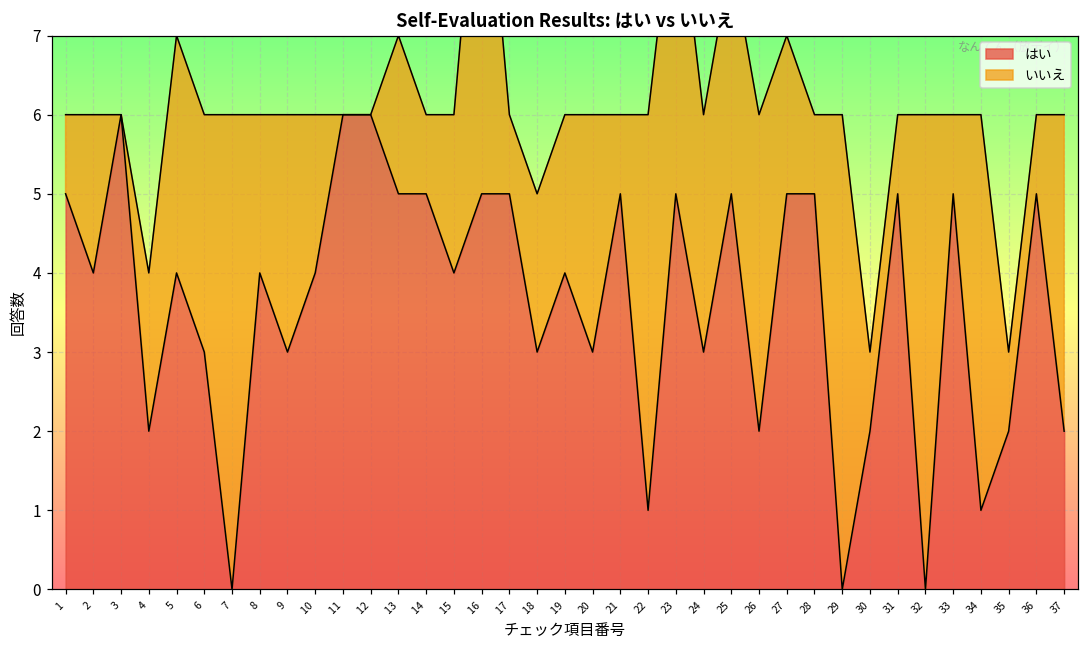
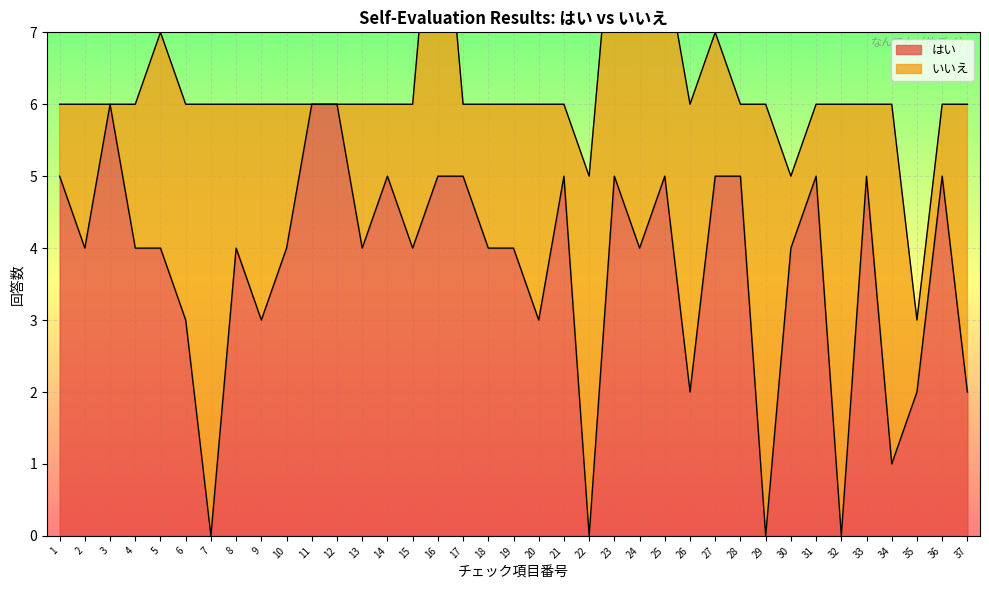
  {
    "はい": {
      "1": 5,
      "2": 4,
-     "4": 2,
+     "4": 4,
      "5": 4,
      "6": 3,
      "7": 0,
      "8": 4,
      "9": 3,
      "10": 4,
-     "13": 5,
+     "13": 4,
      "14": 5,
      "15": 4,
      "16": 5,
      "17": 5,
-     "18": 3,
+     "18": 4,
      "19": 4,
      "20": 3,
      "21": 5,
-     "22": 1,
+     "22": 0,
      "23": 5,
-     "24": 3,
+     "24": 4,
      "25": 5,
      "26": 2,
      "27": 5,
      "28": 5,
      "29": 0,
-     "30": 2,
+     "30": 4,
      "31": 5,
      "32": 0,
      "33": 5,
      "34": 1,
      "35": 2,
      "36": 5,
      "37": 2
    },
    "いいえ": {
      "1": 1,
      "2": 2,
      "4": 2,
      "5": 3,
      "6": 3,
      "7": 6,
      "8": 2,
      "9": 3,
      "10": 2,
      "13": 2,
      "14": 1,
      "15": 2,
      "17": 1,
      "18": 2,
      "19": 2,
      "20": 3,
      "21": 1,
      "22": 5,
      "24": 3,
      "26": 4,
      "27": 2,
      "28": 1,
      "29": 6,
      "30": 1,
      "31": 1,
      "32": 6,
      "33": 1,
      "34": 5,
      "35": 1,
      "36": 1,
      "37": 4
    }
  }
